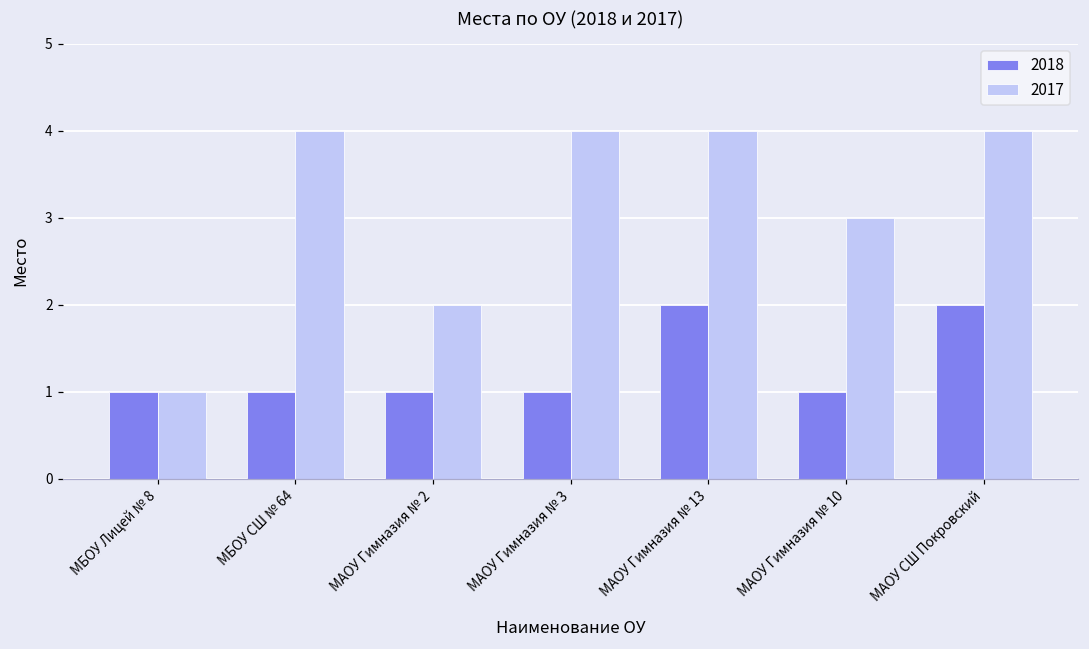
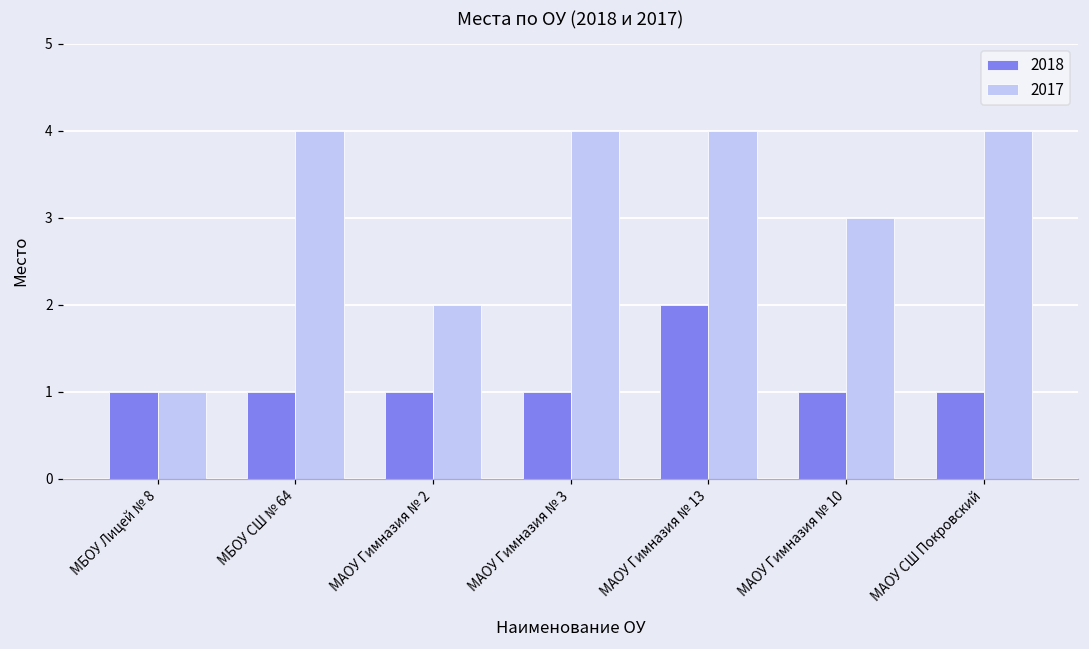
  {
    "2018": {
      "МБОУ Лицей № 8": 1,
      "МБОУ СШ № 64": 1,
      "МАОУ Гимназия № 2": 1,
      "МАОУ Гимназия № 3": 1,
      "МАОУ Гимназия № 13": 2,
      "МАОУ Гимназия № 10": 1,
-     "МАОУ СШ Покровский": 2
+     "МАОУ СШ Покровский": 1
    },
    "2017": {
      "МБОУ Лицей № 8": 1,
      "МБОУ СШ № 64": 4,
      "МАОУ Гимназия № 2": 2,
      "МАОУ Гимназия № 3": 4,
      "МАОУ Гимназия № 13": 4,
      "МАОУ Гимназия № 10": 3,
      "МАОУ СШ Покровский": 4
    }
  }
